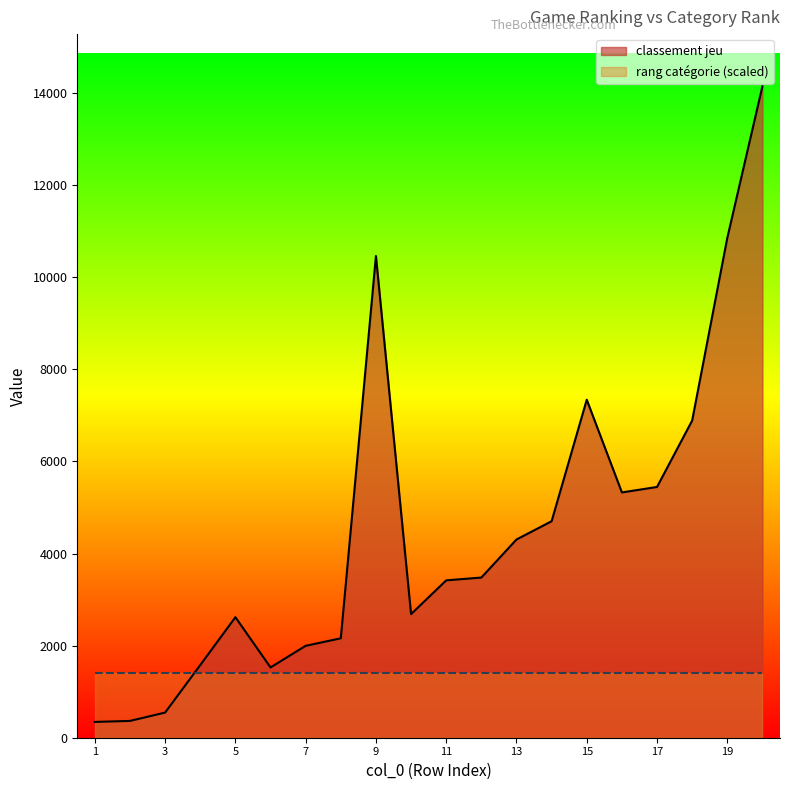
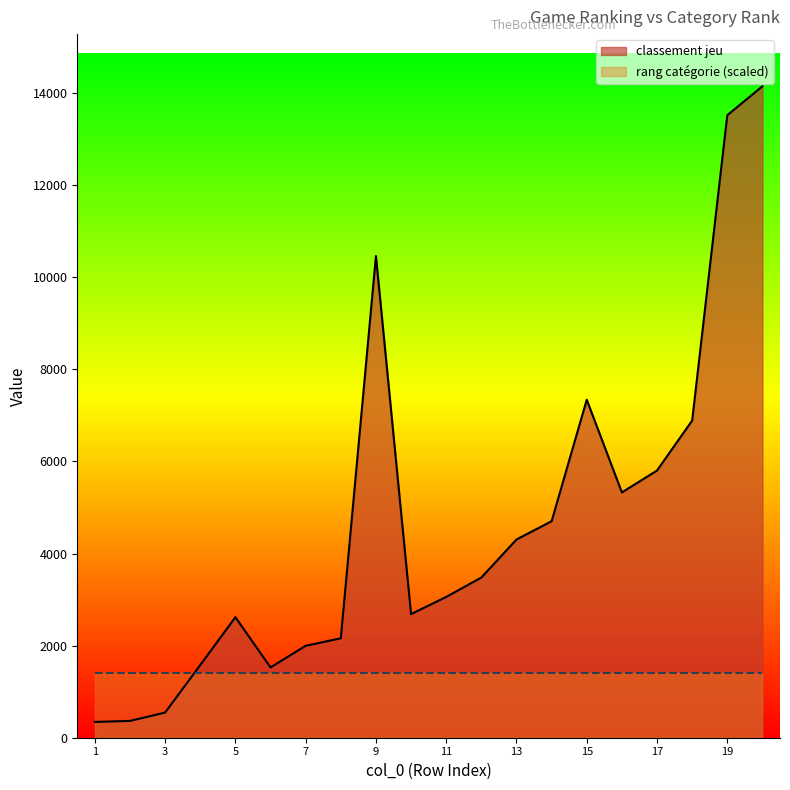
  {
    "classement jeu": {
      "1": 300,
      "3": 500,
      "5": 2600,
      "7": 2000,
      "9": 10500,
-     "11": 3400,
+     "11": 3100,
      "13": 4300,
      "15": 7300,
-     "17": 5400,
-     "19": 10900
+     "17": 5800,
+     "19": 13500
    },
    "rang catégorie (scaled)": {
      "1": 1400,
      "3": 1400,
      "5": 1400,
      "7": 1400,
      "9": 1400,
      "11": 1400,
      "13": 1400,
      "15": 1400,
      "17": 1400,
      "19": 1400
    }
  }
